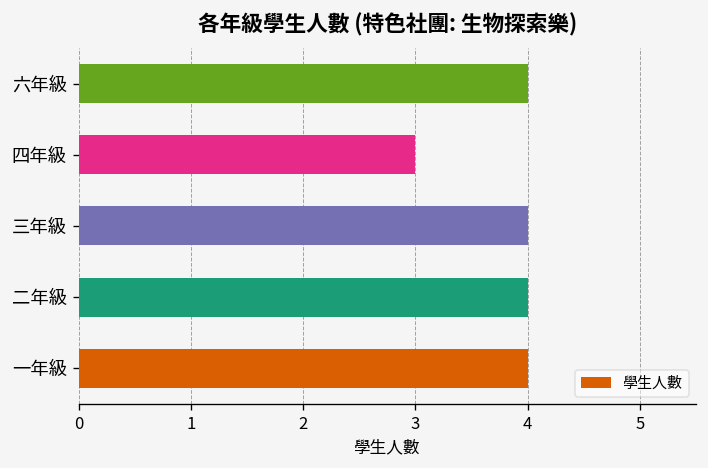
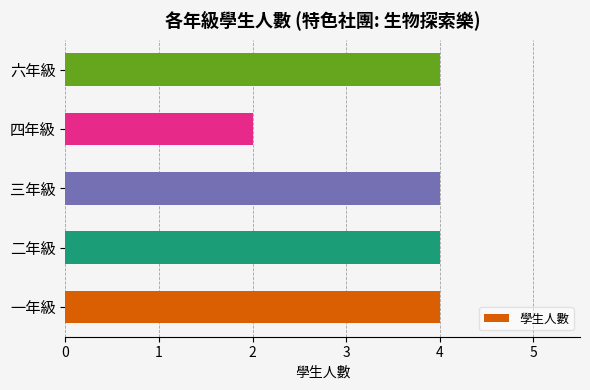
  {
    "六年級": 4,
-   "四年級": 3,
+   "四年級": 2,
    "三年級": 4,
    "二年級": 4,
    "一年級": 4
  }
